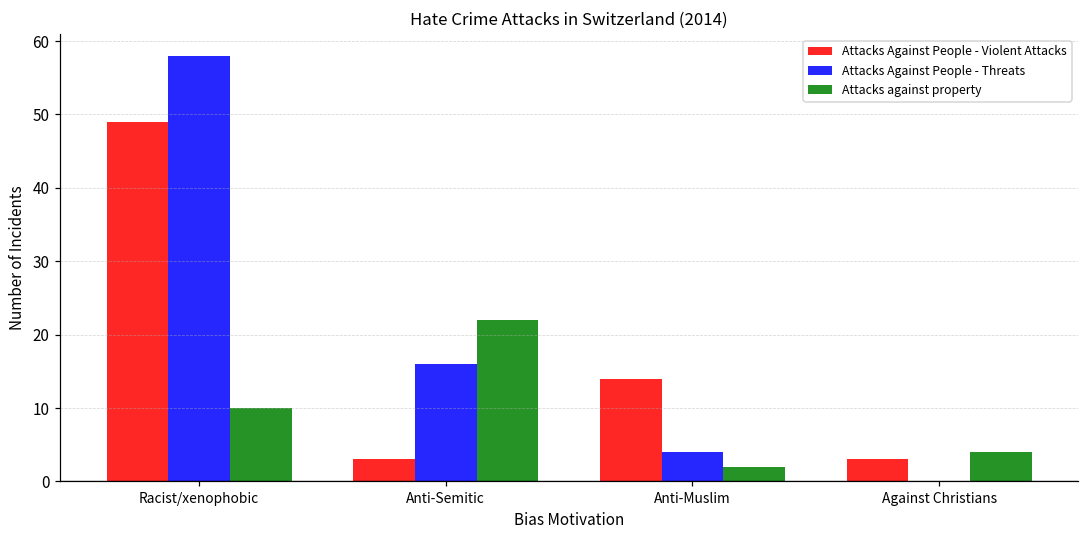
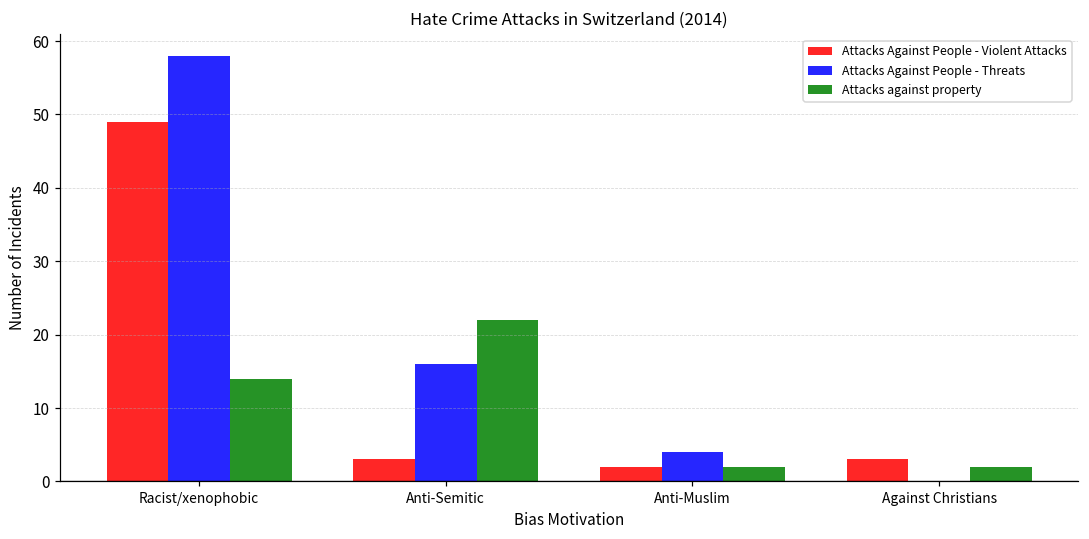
  {
    "Attacks Against People - Violent Attacks": {
      "Racist/xenophobic": 49,
      "Anti-Semitic": 3,
-     "Anti-Muslim": 14,
+     "Anti-Muslim": 2,
      "Against Christians": 3
    },
    "Attacks Against People - Threats": {
      "Racist/xenophobic": 58,
      "Anti-Semitic": 16,
      "Anti-Muslim": 4,
      "Against Christians": 0
    },
    "Attacks against property": {
-     "Racist/xenophobic": 10,
+     "Racist/xenophobic": 14,
      "Anti-Semitic": 22,
      "Anti-Muslim": 2,
-     "Against Christians": 4
+     "Against Christians": 2
    }
  }
